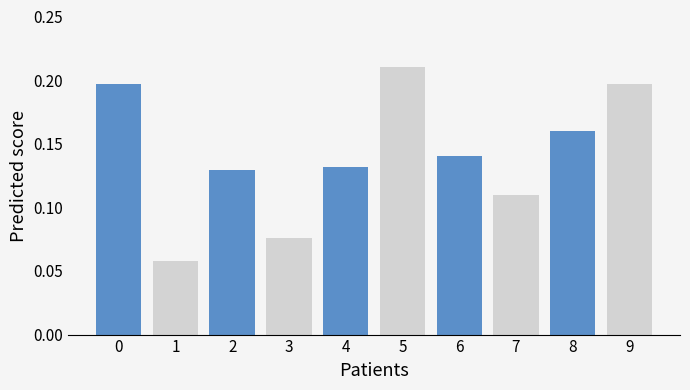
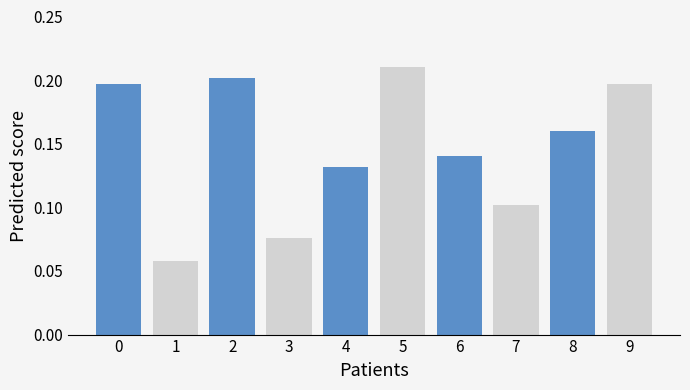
  {
    "0": 0.197,
    "1": 0.058,
-   "2": 0.129,
+   "2": 0.202,
    "3": 0.076,
    "4": 0.132,
    "5": 0.210,
    "6": 0.140,
-   "7": 0.110,
+   "7": 0.102,
    "8": 0.160,
    "9": 0.197
  }
